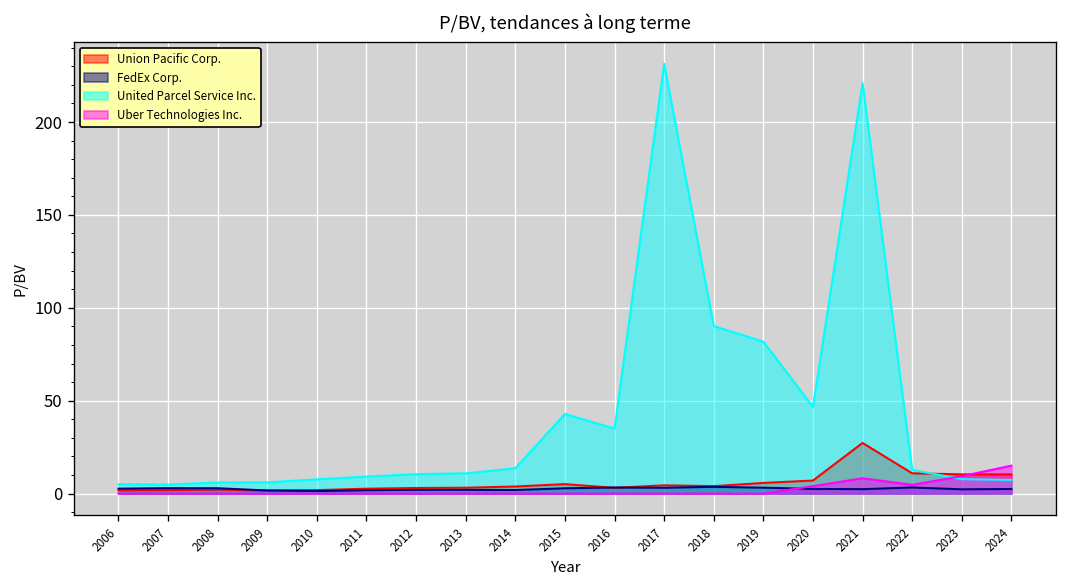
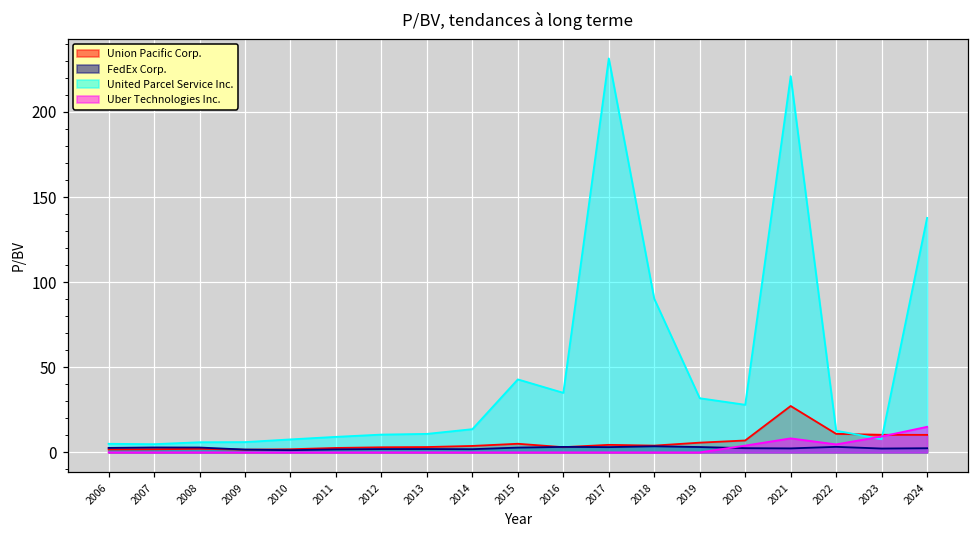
  {
    "Union Pacific Corp.": {
      "2014": 4,
      "2015": 5,
      "2019": 6,
      "2020": 7,
      "2021": 27,
      "2022": 11,
      "2024": 10
    },
    "FedEx Corp.": {
      "2014": 2,
      "2015": 3,
      "2019": 3,
      "2021": 2,
      "2023": 2,
      "2024": 2
    },
    "United Parcel Service Inc.": {
      "2006": 5,
      "2007": 5,
      "2008": 6,
      "2009": 6,
      "2010": 8,
      "2011": 9,
      "2012": 10,
      "2013": 11,
      "2014": 14,
      "2015": 43,
      "2016": 35,
      "2017": 231,
      "2018": 90,
-     "2019": 82,
-     "2020": 47,
+     "2019": 32,
+     "2020": 28,
      "2021": 221,
      "2022": 13,
-     "2024": 7
+     "2024": 138
    },
    "Uber Technologies Inc.": {
      "2006": 0,
      "2007": 0,
      "2008": 0,
      "2011": 0,
      "2012": 0,
      "2013": 0,
      "2014": 0,
      "2015": 0,
      "2016": 0,
      "2017": 0,
      "2018": 0,
      "2019": 0,
      "2021": 8,
      "2024": 15
    }
  }
